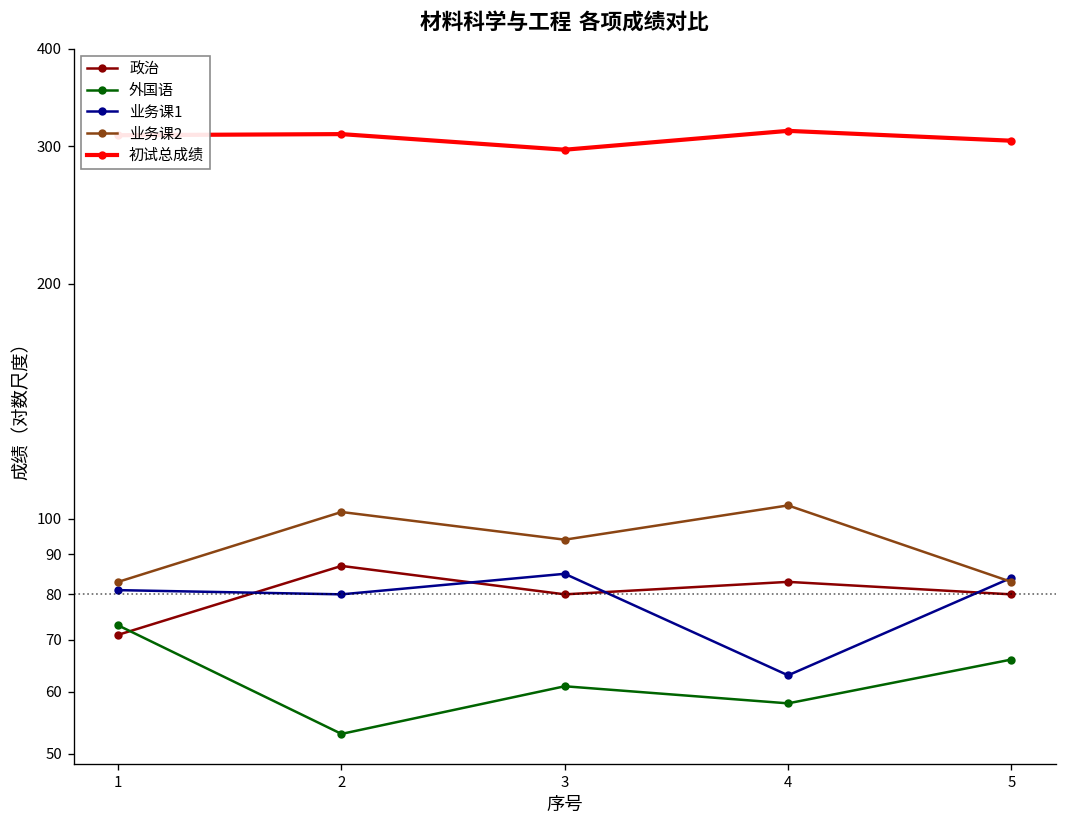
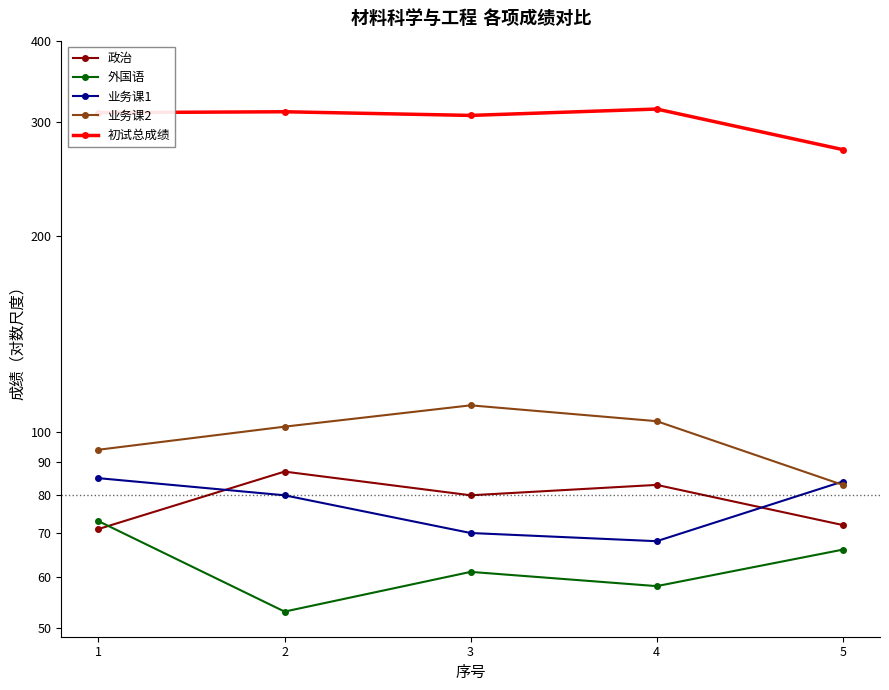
  {
    "政治": {
      "1": 71,
      "2": 87,
      "3": 80,
      "4": 83,
-     "5": 80
+     "5": 72
    },
    "外国语": {
      "1": 73,
      "2": 53,
      "3": 61,
      "4": 58,
      "5": 66
    },
    "业务课1": {
-     "1": 81,
+     "1": 85,
      "2": 80,
-     "3": 85,
-     "4": 63,
+     "3": 70,
+     "4": 68,
      "5": 84
    },
    "业务课2": {
-     "1": 83,
+     "1": 94,
      "2": 102,
-     "3": 94,
+     "3": 110,
      "4": 104,
      "5": 83
    },
    "初试总成绩": {
      "2": 310,
-     "3": 300,
+     "3": 310,
      "4": 310,
-     "5": 310
+     "5": 272
    }
  }
